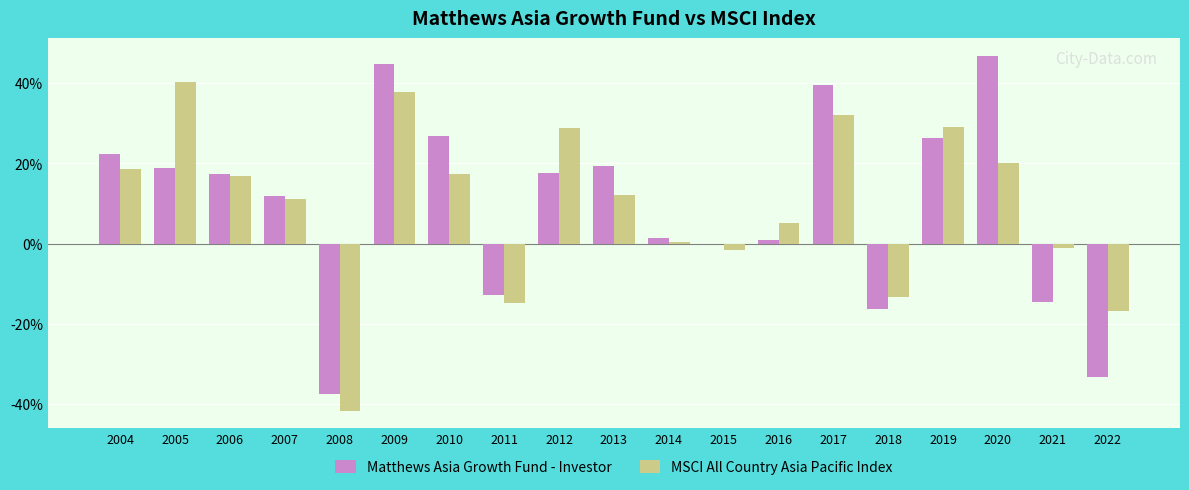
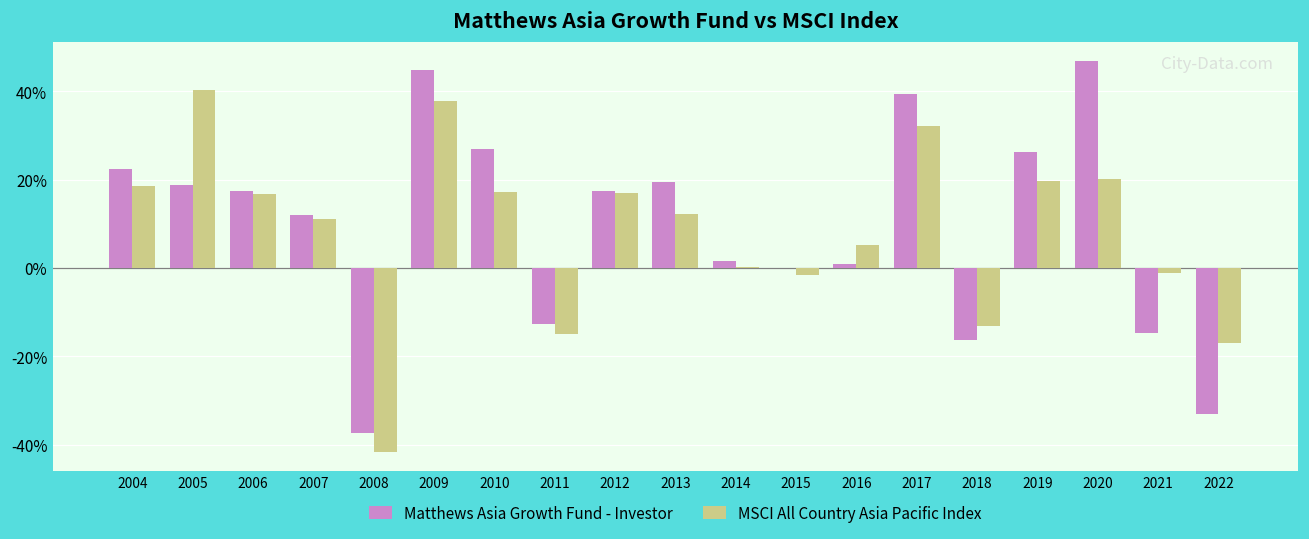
  {
    "Matthews Asia Growth Fund - Investor": {
      "2004": "22%",
      "2005": "19%",
      "2006": "17%",
      "2007": "12%",
      "2008": "-37%",
      "2009": "45%",
      "2010": "27%",
      "2011": "-13%",
      "2012": "17%",
      "2013": "19%",
      "2014": "1%",
      "2016": "1%",
      "2017": "39%",
      "2018": "-16%",
      "2019": "26%",
      "2020": "47%",
      "2021": "-15%",
      "2022": "-33%"
    },
    "MSCI All Country Asia Pacific Index": {
      "2004": "19%",
      "2005": "40%",
      "2006": "17%",
      "2007": "11%",
      "2008": "-42%",
      "2009": "38%",
      "2010": "17%",
      "2011": "-15%",
-     "2012": "29%",
+     "2012": "17%",
      "2013": "12%",
      "2015": "-2%",
      "2016": "5%",
      "2017": "32%",
      "2018": "-13%",
-     "2019": "29%",
+     "2019": "20%",
      "2020": "20%",
      "2021": "-1%",
      "2022": "-17%"
    }
  }
